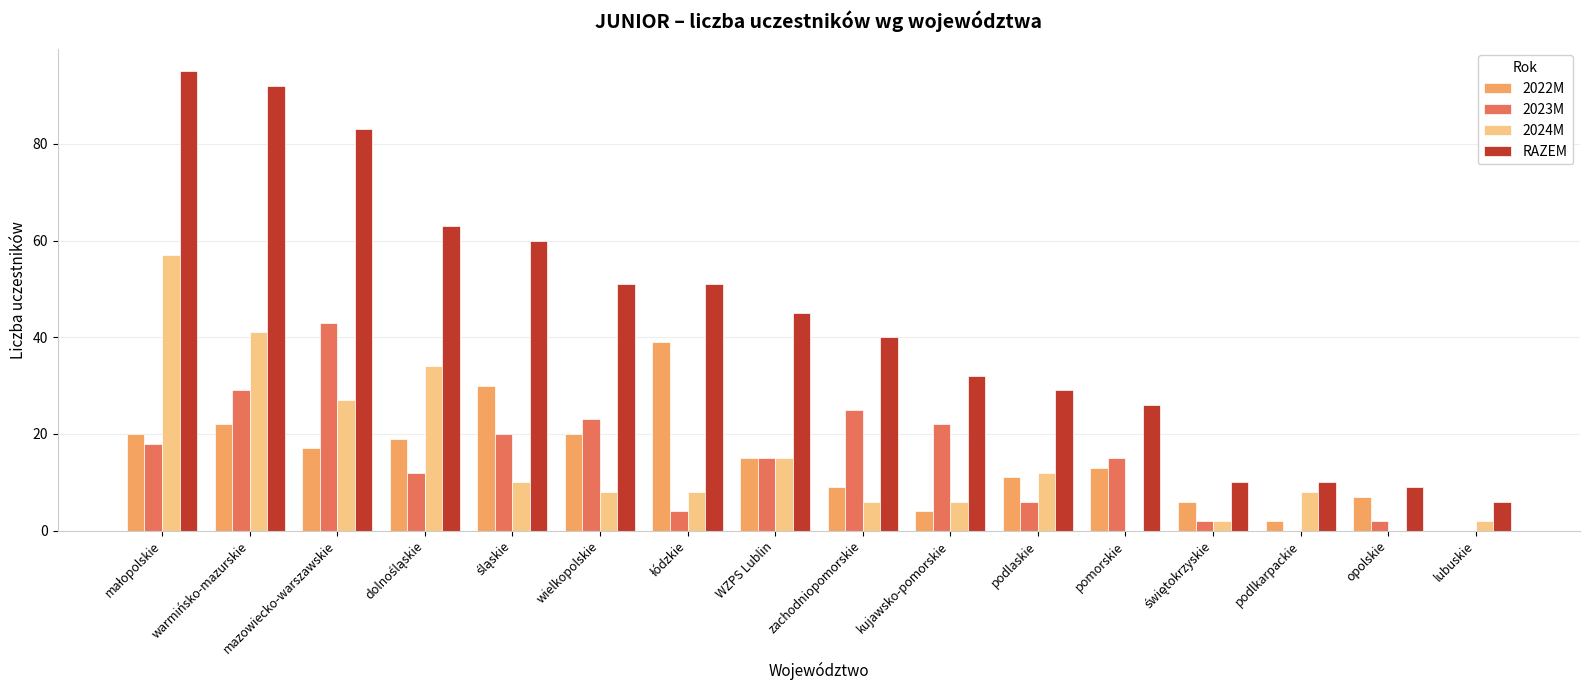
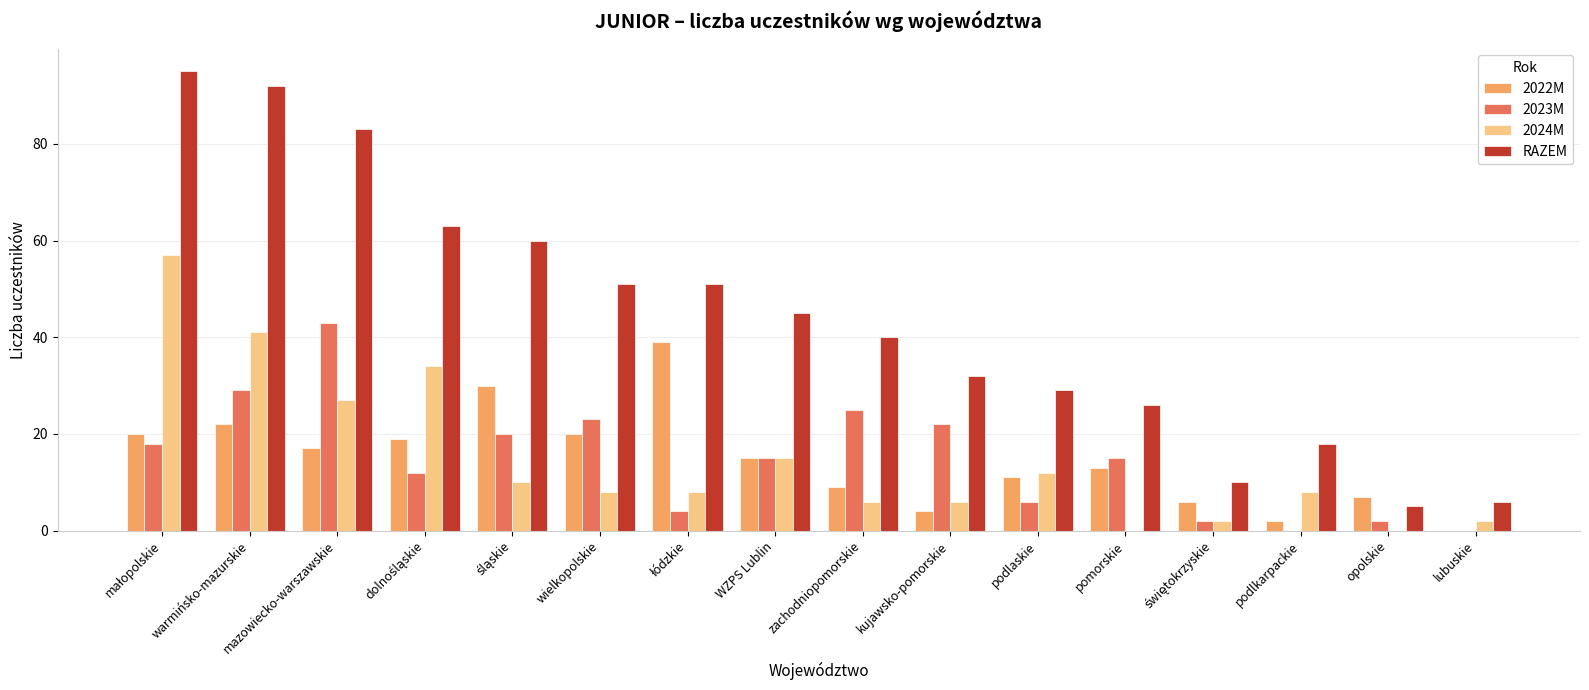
  {
    "RAZEM": {
      "małopolskie": 95,
      "warmińsko-mazurskie": 92,
      "mazowiecko-warszawskie": 83,
      "dolnośląskie": 63,
      "śląskie": 60,
      "wielkopolskie": 51,
      "łódzkie": 51,
      "WZPS Lublin": 45,
      "zachodniopomorskie": 40,
      "kujawsko-pomorskie": 32,
      "podlaskie": 29,
      "pomorskie": 26,
      "świętokrzyskie": 10,
-     "podlkarpackie": 10,
-     "opolskie": 9,
+     "podlkarpackie": 18,
+     "opolskie": 5,
      "lubuskie": 6
    }
  }
